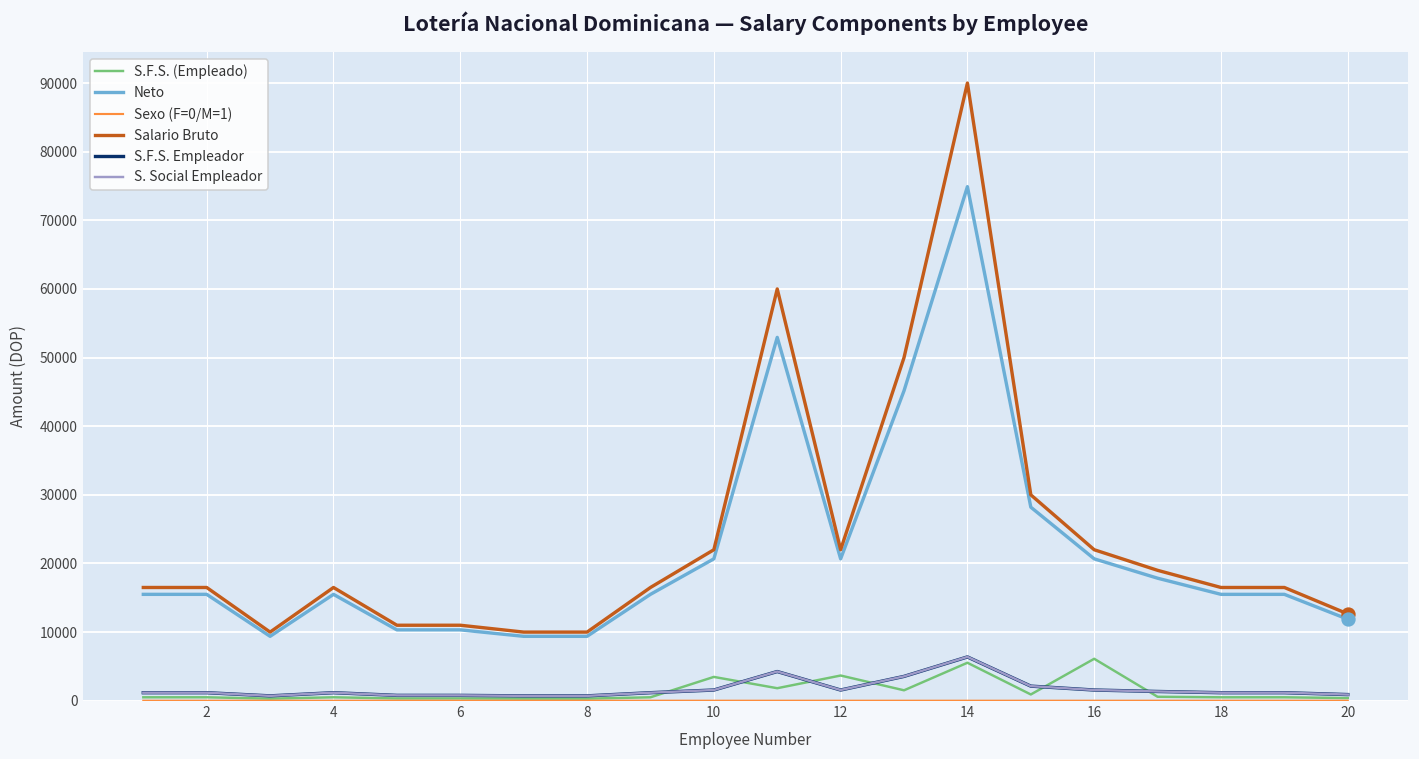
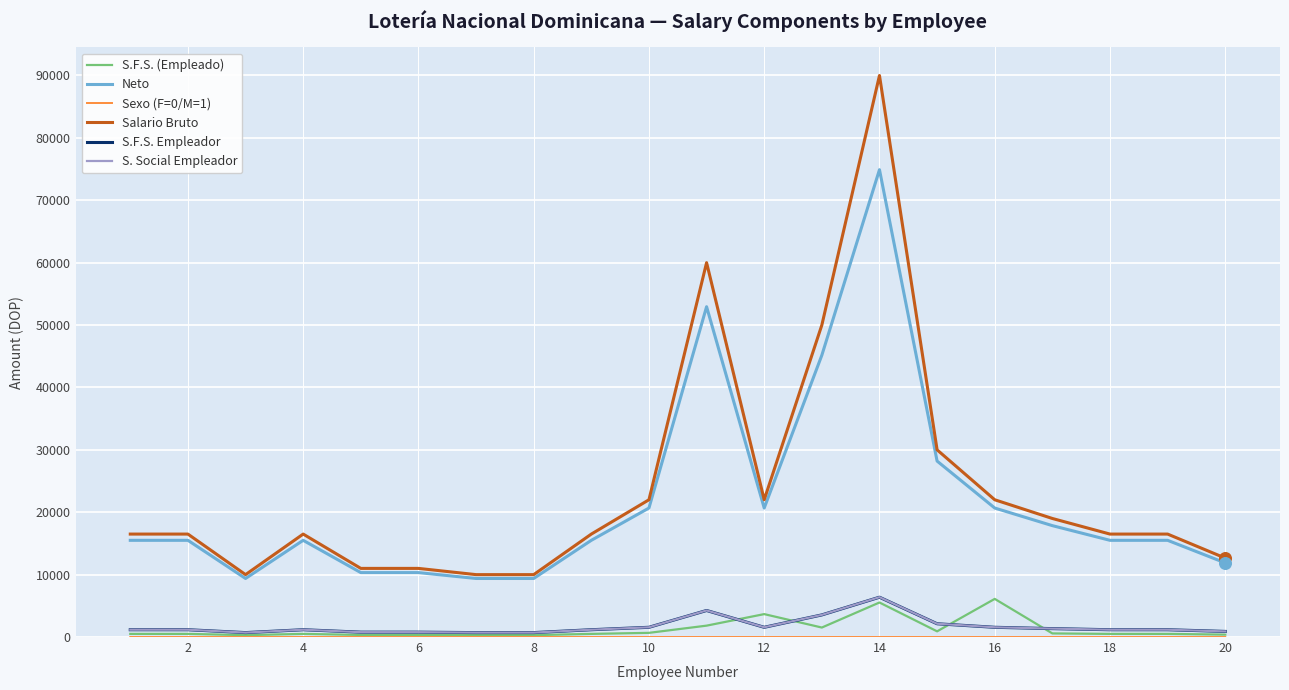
  {
    "S.F.S. (Empleado)": {
      "2": 1000,
      "4": 1000,
-     "10": 3000,
+     "10": 1000,
      "12": 4000,
      "14": 6000,
      "16": 6000,
      "18": 1000
    },
    "Sexo (F=0/M=1)": {
      "2": 0,
      "4": 0,
      "10": 0,
      "12": 0,
      "14": 0,
      "16": 0,
      "18": 0
    }
  }
